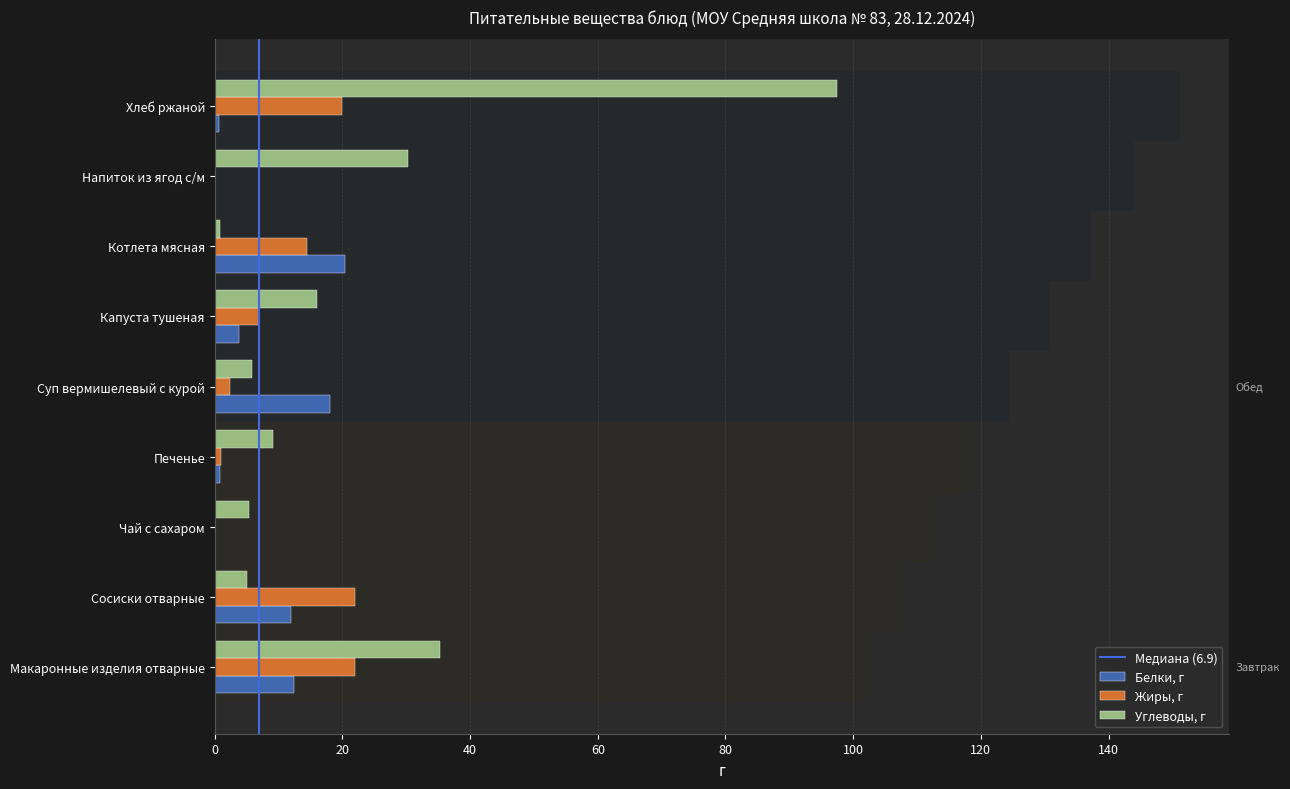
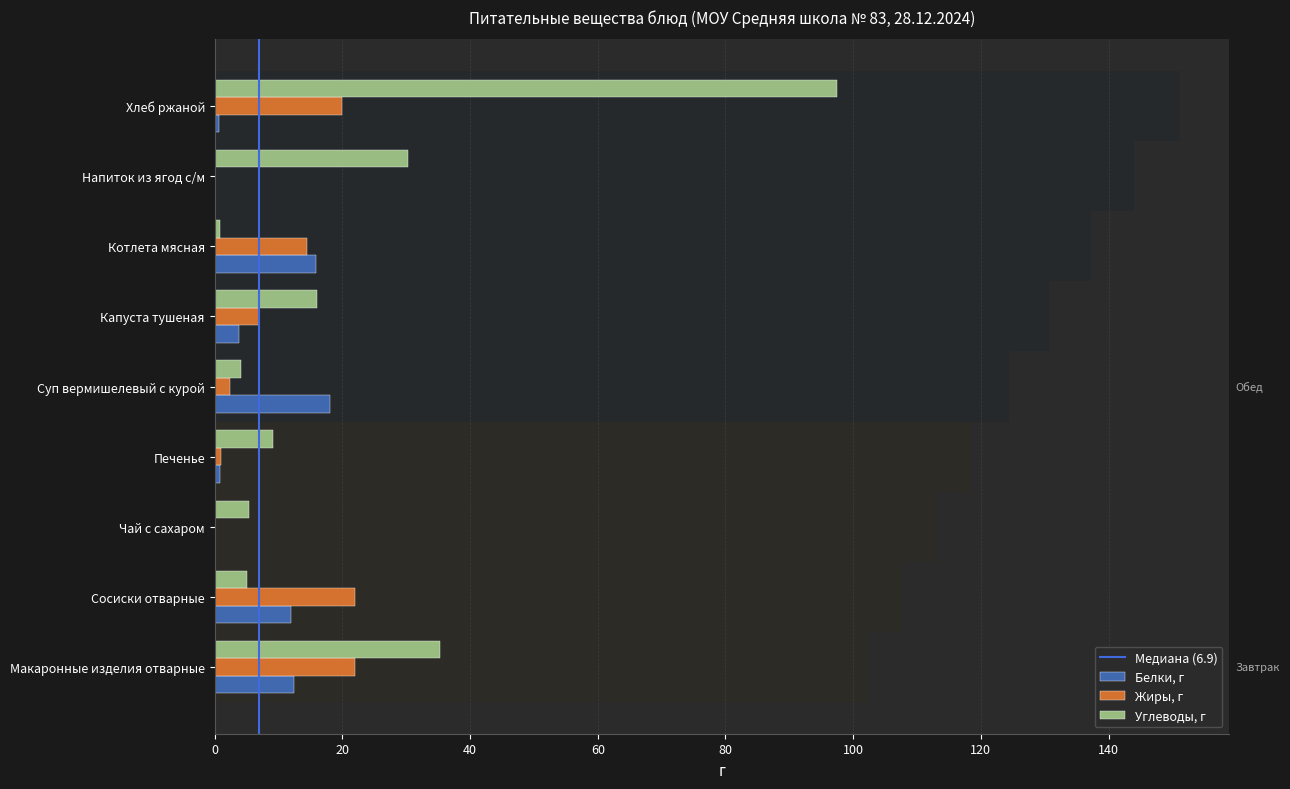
  {
    "Белки, г": {
-     "Котлета мясная": 20
+     "Котлета мясная": 16
    },
    "Углеводы, г": {
-     "Суп вермишелевый с курой": 6
+     "Суп вермишелевый с курой": 4
    }
  }
